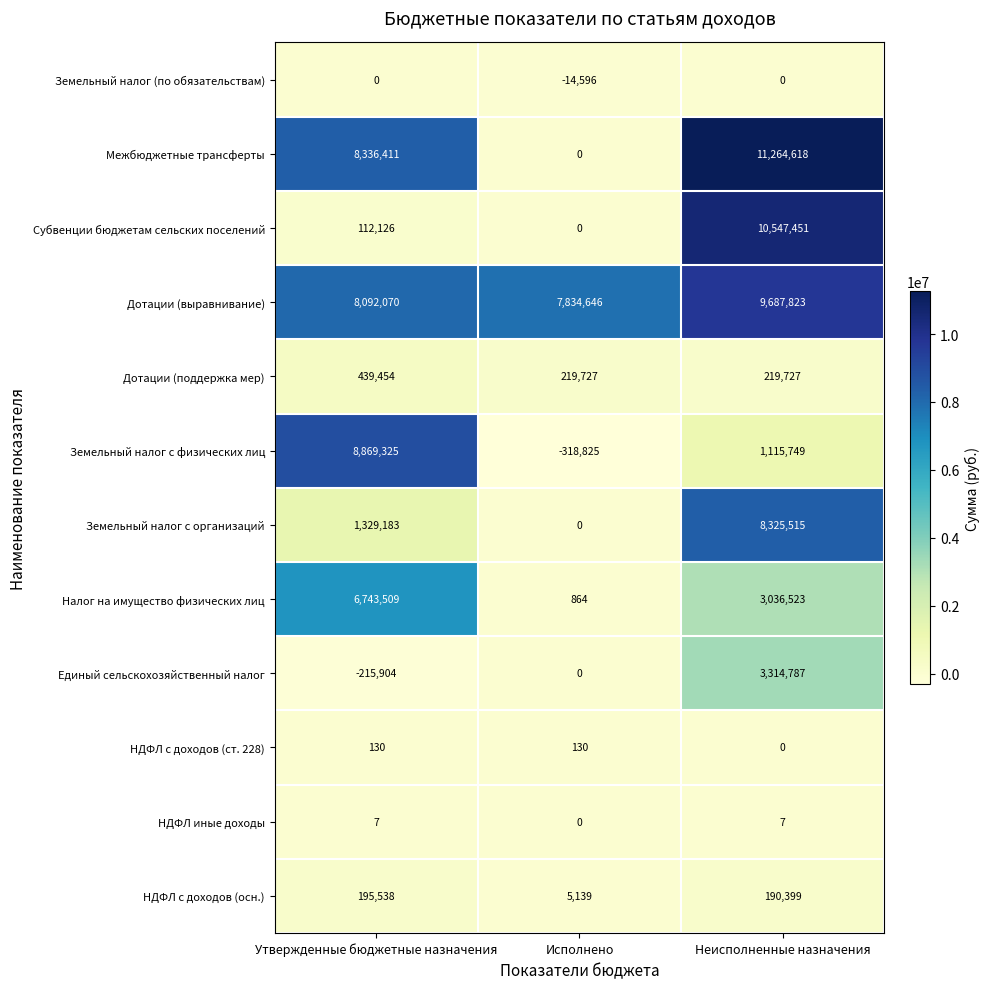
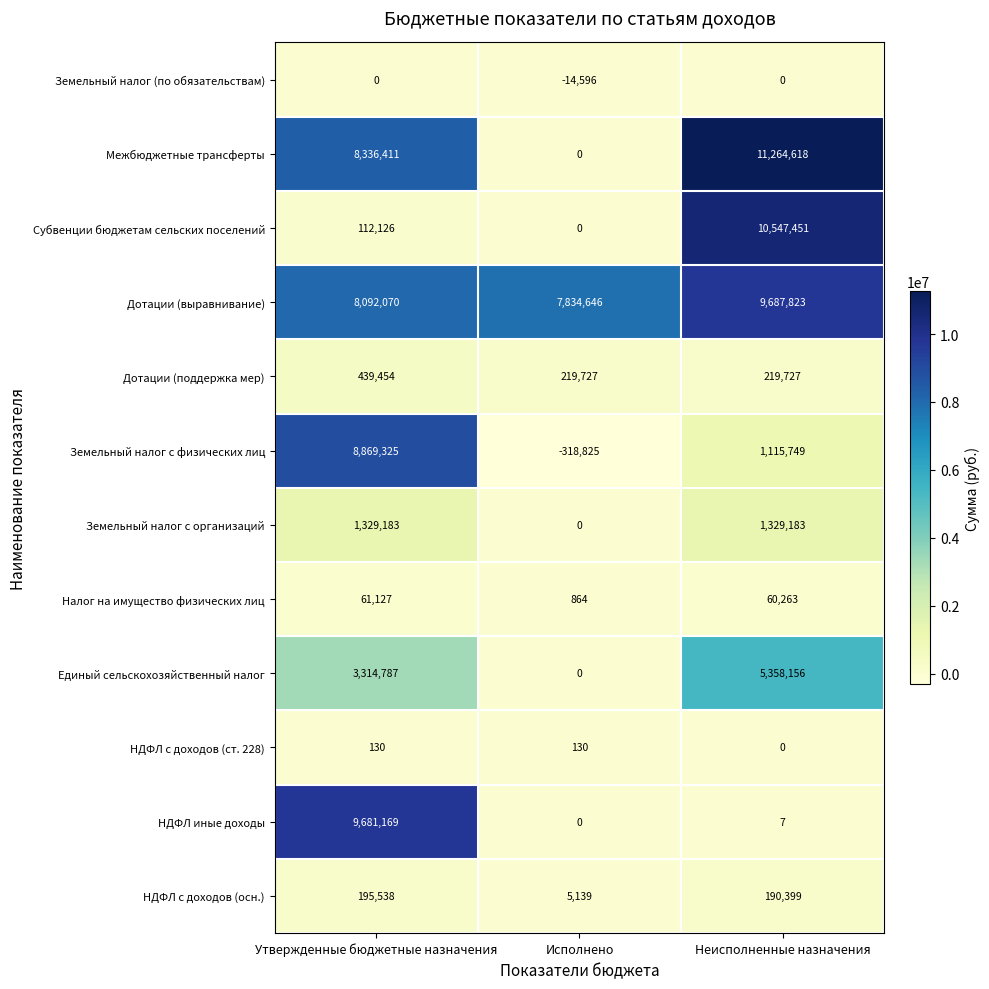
  {
    "Земельный налог (по обязательствам)": {
      "Утвержденные бюджетные назначения": "0",
      "Исполнено": "-14,596",
      "Неисполненные назначения": "0"
    },
    "Межбюджетные трансферты": {
      "Утвержденные бюджетные назначения": "8,336,411",
      "Исполнено": "0",
      "Неисполненные назначения": "11,264,618"
    },
    "Субвенции бюджетам сельских поселений": {
      "Утвержденные бюджетные назначения": "112,126",
      "Исполнено": "0",
      "Неисполненные назначения": "10,547,451"
    },
    "Дотации (выравнивание)": {
      "Утвержденные бюджетные назначения": "8,092,070",
      "Исполнено": "7,834,646",
      "Неисполненные назначения": "9,687,823"
    },
    "Дотации (поддержка мер)": {
      "Утвержденные бюджетные назначения": "439,454",
      "Исполнено": "219,727",
      "Неисполненные назначения": "219,727"
    },
    "Земельный налог с физических лиц": {
      "Утвержденные бюджетные назначения": "8,869,325",
      "Исполнено": "-318,825",
      "Неисполненные назначения": "1,115,749"
    },
    "Земельный налог с организаций": {
      "Утвержденные бюджетные назначения": "1,329,183",
      "Исполнено": "0",
-     "Неисполненные назначения": "8,325,515"
+     "Неисполненные назначения": "1,329,183"
    },
    "Налог на имущество физических лиц": {
-     "Утвержденные бюджетные назначения": "6,743,509",
+     "Утвержденные бюджетные назначения": "61,127",
      "Исполнено": "864",
-     "Неисполненные назначения": "3,036,523"
+     "Неисполненные назначения": "60,263"
    },
    "Единый сельскохозяйственный налог": {
-     "Утвержденные бюджетные назначения": "-215,904",
+     "Утвержденные бюджетные назначения": "3,314,787",
      "Исполнено": "0",
-     "Неисполненные назначения": "3,314,787"
+     "Неисполненные назначения": "5,358,156"
    },
    "НДФЛ с доходов (ст. 228)": {
      "Утвержденные бюджетные назначения": "130",
      "Исполнено": "130",
      "Неисполненные назначения": "0"
    },
    "НДФЛ иные доходы": {
-     "Утвержденные бюджетные назначения": "7",
+     "Утвержденные бюджетные назначения": "9,681,169",
      "Исполнено": "0",
      "Неисполненные назначения": "7"
    },
    "НДФЛ с доходов (осн.)": {
      "Утвержденные бюджетные назначения": "195,538",
      "Исполнено": "5,139",
      "Неисполненные назначения": "190,399"
    }
  }
